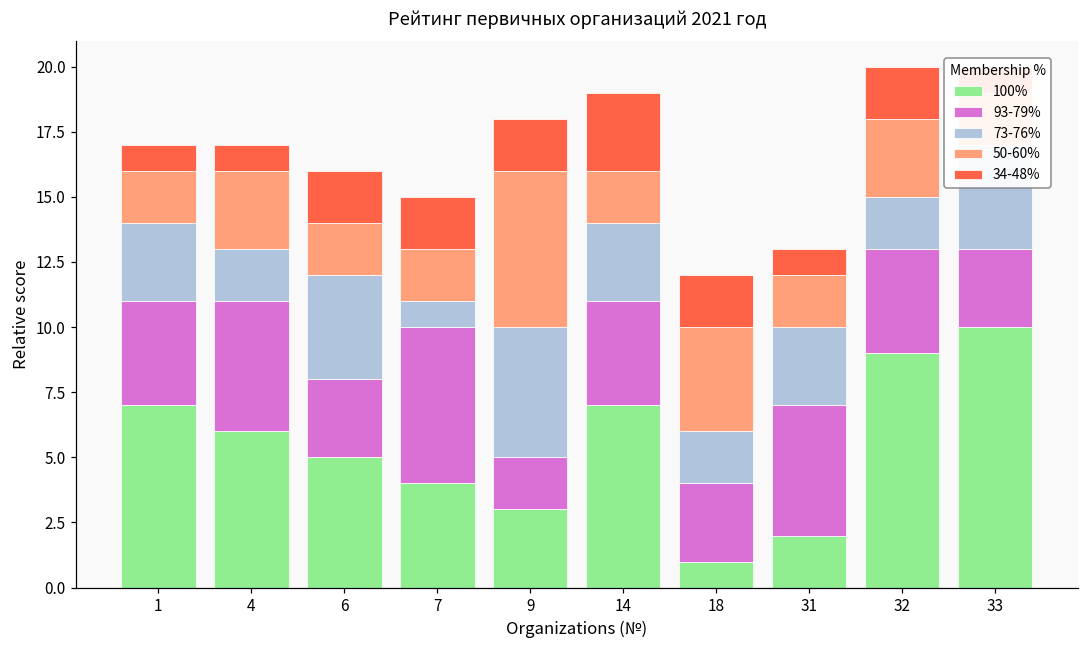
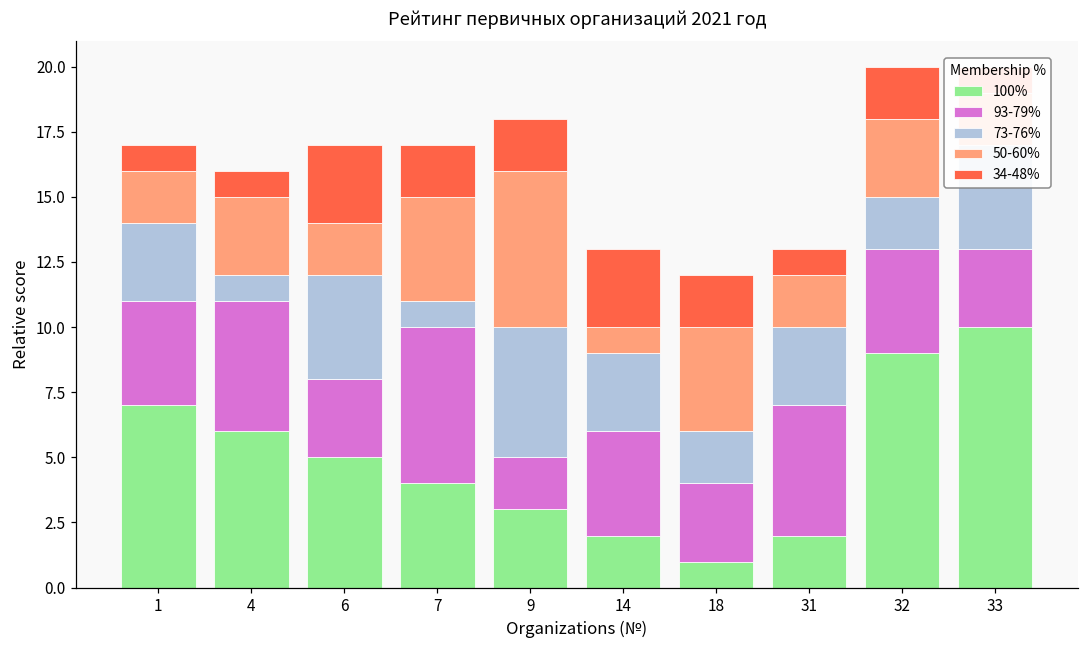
  {
    "100%": {
      "1": 7,
      "4": 6,
      "6": 5,
      "7": 4,
      "9": 3,
-     "14": 7,
+     "14": 2,
      "18": 1,
      "31": 2,
      "32": 9,
      "33": 10
    },
    "93-79%": {
      "1": 4,
      "4": 5,
      "6": 3,
      "7": 6,
      "9": 2,
      "14": 4,
      "18": 3,
      "31": 5,
      "32": 4,
      "33": 3
    },
    "73-76%": {
      "1": 3,
-     "4": 2,
+     "4": 1,
      "6": 4,
      "7": 1,
      "9": 5,
      "14": 3,
      "18": 2,
      "31": 3,
      "32": 2
    },
    "50-60%": {
      "1": 2,
      "4": 3,
      "6": 2,
-     "7": 2,
+     "7": 4,
      "9": 6,
-     "14": 2,
+     "14": 1,
      "18": 4,
      "31": 2,
      "32": 3
    },
    "34-48%": {
      "1": 1,
      "4": 1,
-     "6": 2,
+     "6": 3,
      "7": 2,
      "9": 2,
      "14": 3,
      "18": 2,
      "31": 1,
      "32": 2
    }
  }
